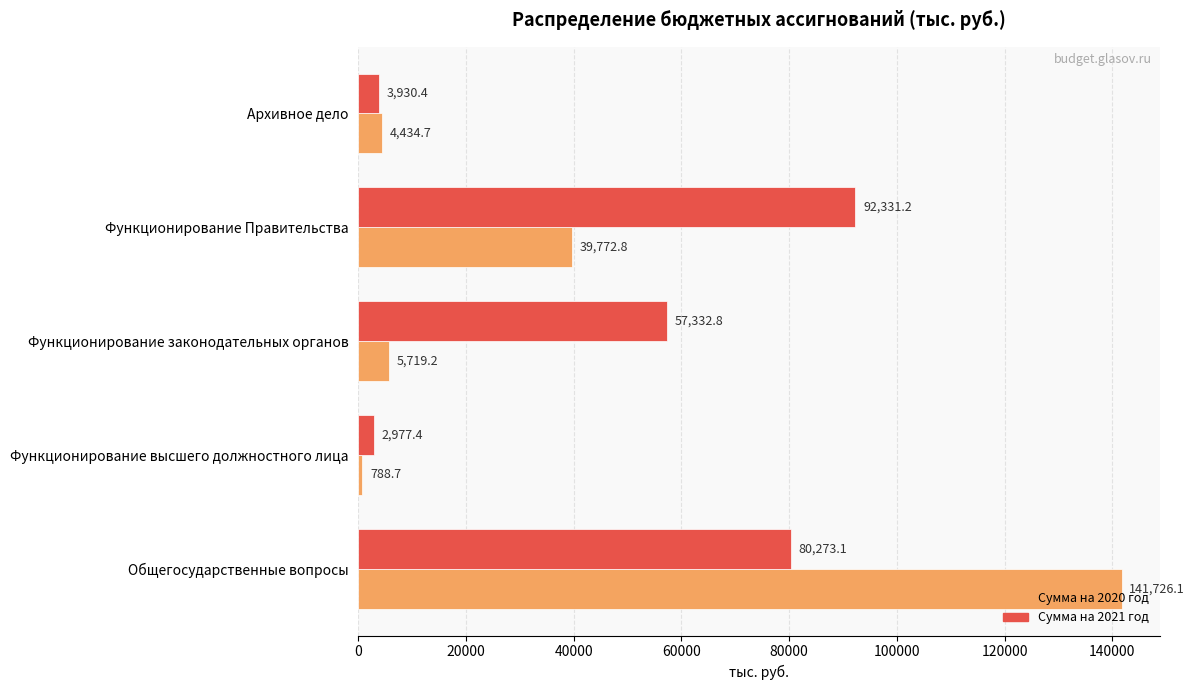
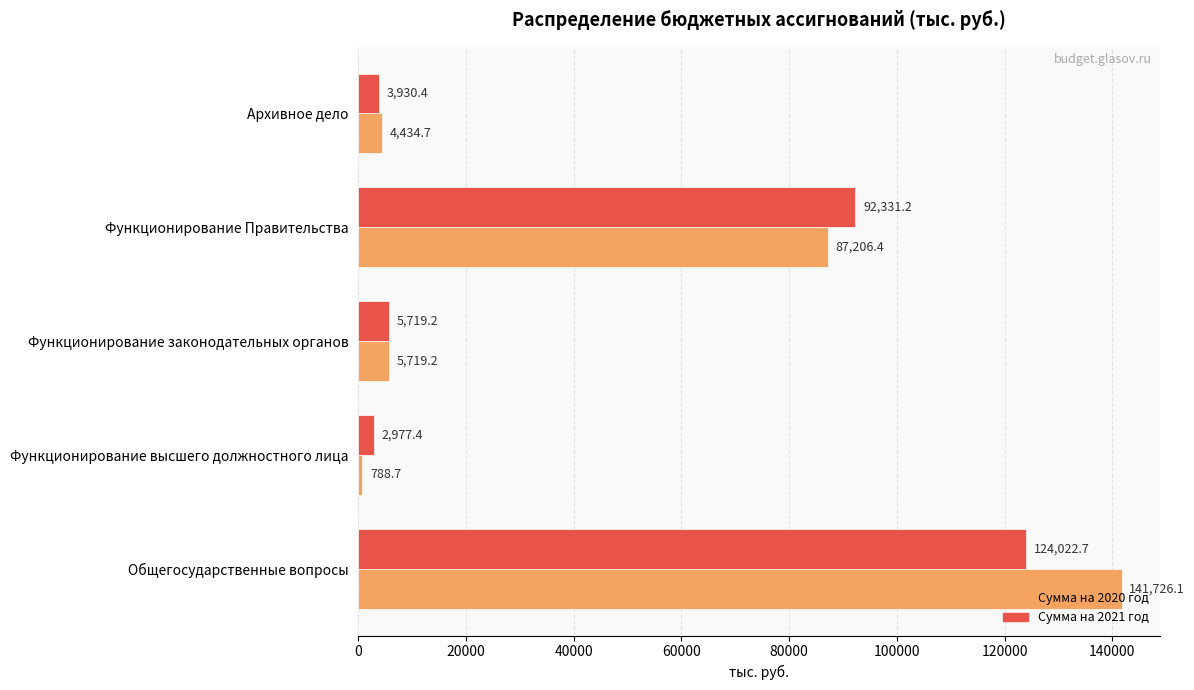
  {
    "Сумма на 2020 год": {
      "Архивное дело": "4,434.7",
-     "Функционирование Правительства": "39,772.8",
+     "Функционирование Правительства": "87,206.4",
      "Функционирование законодательных органов": "5,719.2",
      "Функционирование высшего должностного лица": "788.7",
      "Общегосударственные вопросы": "141,726.1"
    },
    "Сумма на 2021 год": {
      "Архивное дело": "3,930.4",
      "Функционирование Правительства": "92,331.2",
-     "Функционирование законодательных органов": "57,332.8",
+     "Функционирование законодательных органов": "5,719.2",
      "Функционирование высшего должностного лица": "2,977.4",
-     "Общегосударственные вопросы": "80,273.1"
+     "Общегосударственные вопросы": "124,022.7"
    }
  }
